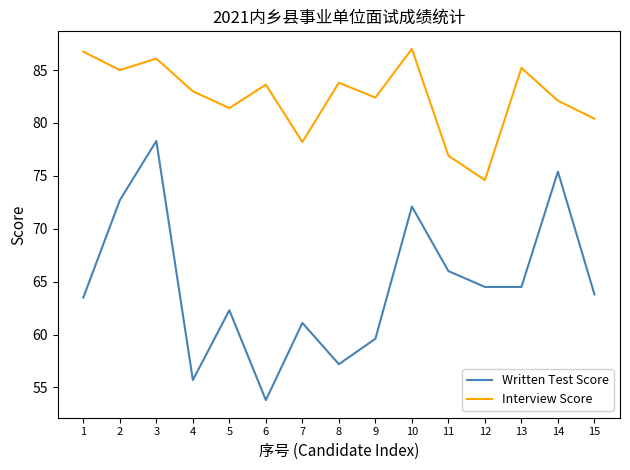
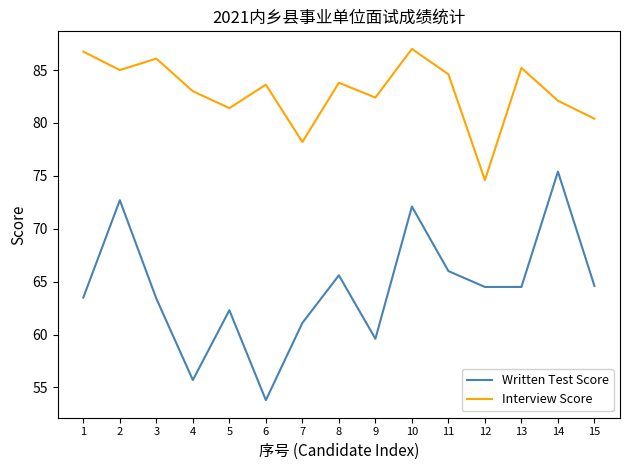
  {
    "Written Test Score": {
      "1": 63.5,
      "2": 72.7,
-     "3": 78.3,
+     "3": 63.4,
      "4": 55.7,
      "5": 62.3,
      "6": 53.8,
      "7": 61.1,
-     "8": 57.2,
+     "8": 65.6,
      "9": 59.6,
      "10": 72.1,
      "11": 66.0,
      "12": 64.5,
      "13": 64.5,
      "14": 75.4,
-     "15": 63.8
+     "15": 64.6
    },
    "Interview Score": {
      "1": 86.7,
      "2": 85.0,
      "3": 86.1,
      "4": 83.0,
      "5": 81.4,
      "6": 83.6,
      "7": 78.2,
      "8": 83.8,
      "9": 82.4,
      "10": 87.0,
-     "11": 76.9,
+     "11": 84.6,
      "12": 74.6,
      "13": 85.2,
      "14": 82.1,
      "15": 80.4
    }
  }
